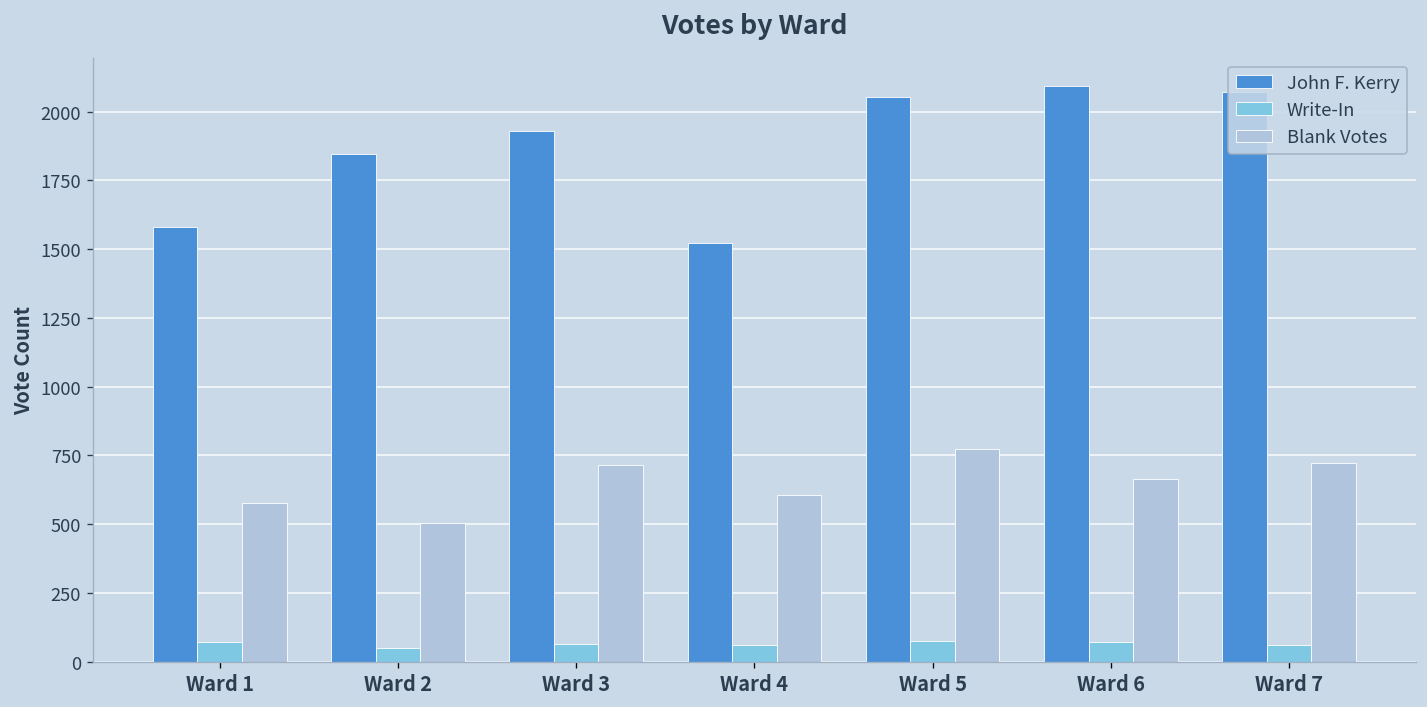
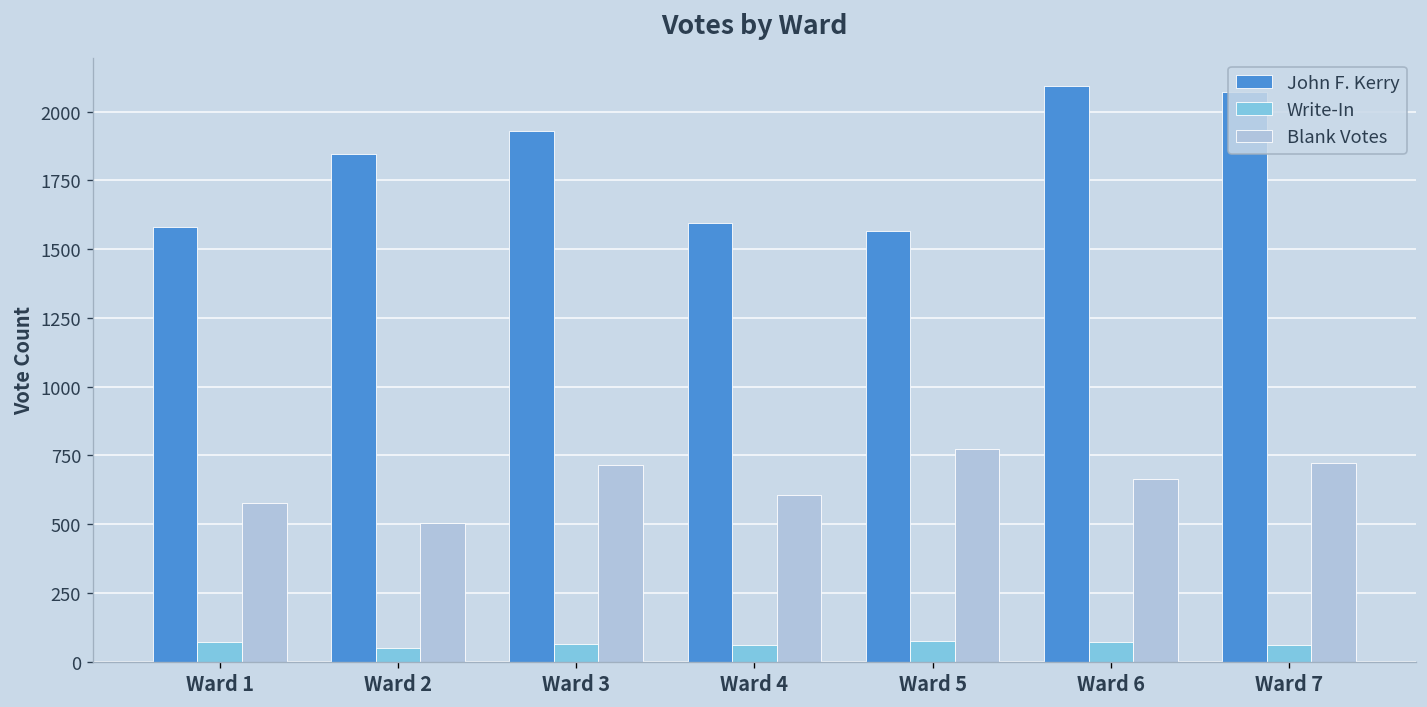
  {
    "John F. Kerry": {
      "Ward 1": 1580,
      "Ward 2": 1850,
      "Ward 3": 1930,
-     "Ward 4": 1520,
-     "Ward 5": 2050,
+     "Ward 4": 1600,
+     "Ward 5": 1570,
      "Ward 6": 2090
    }
  }
